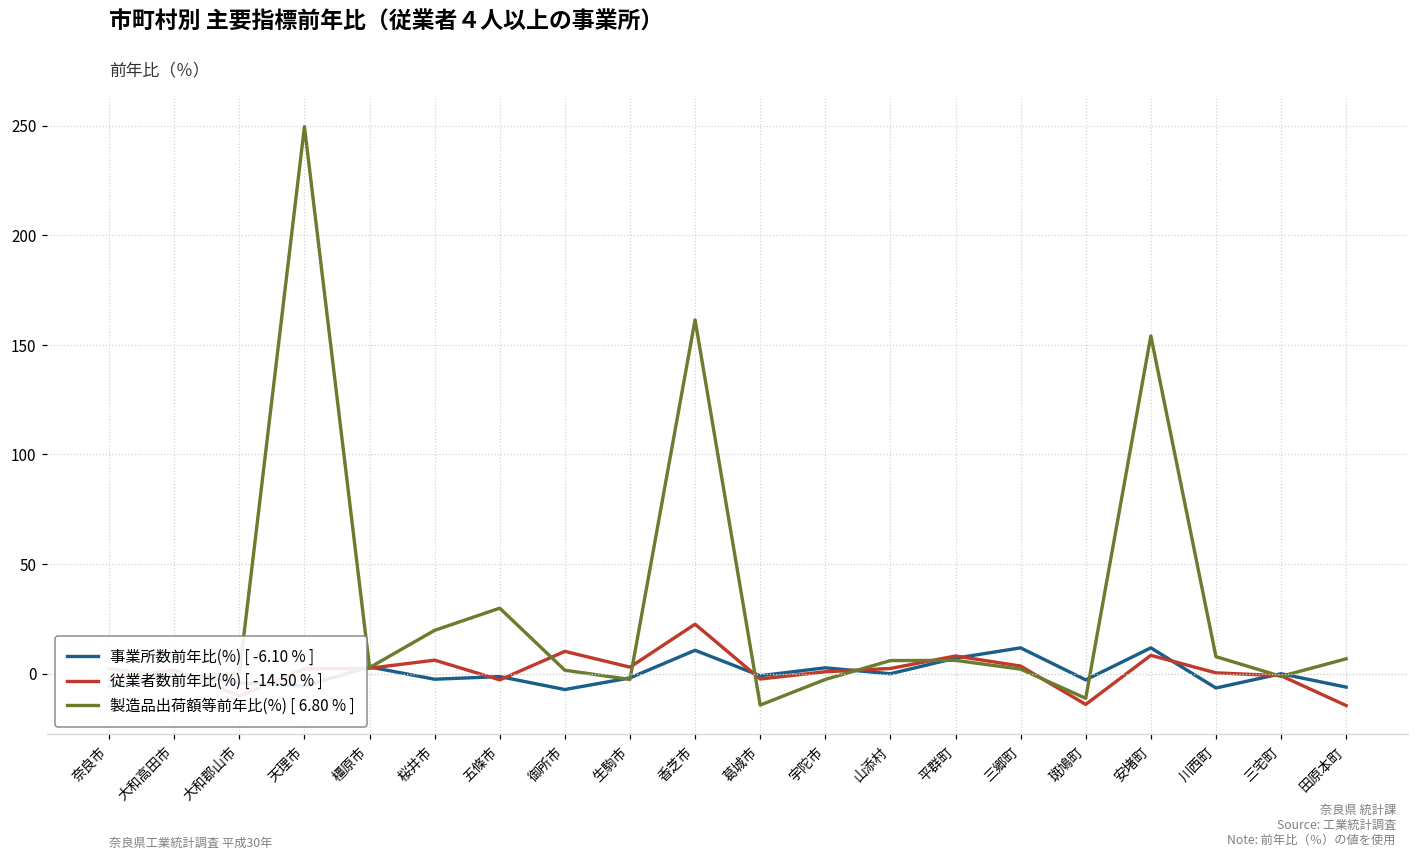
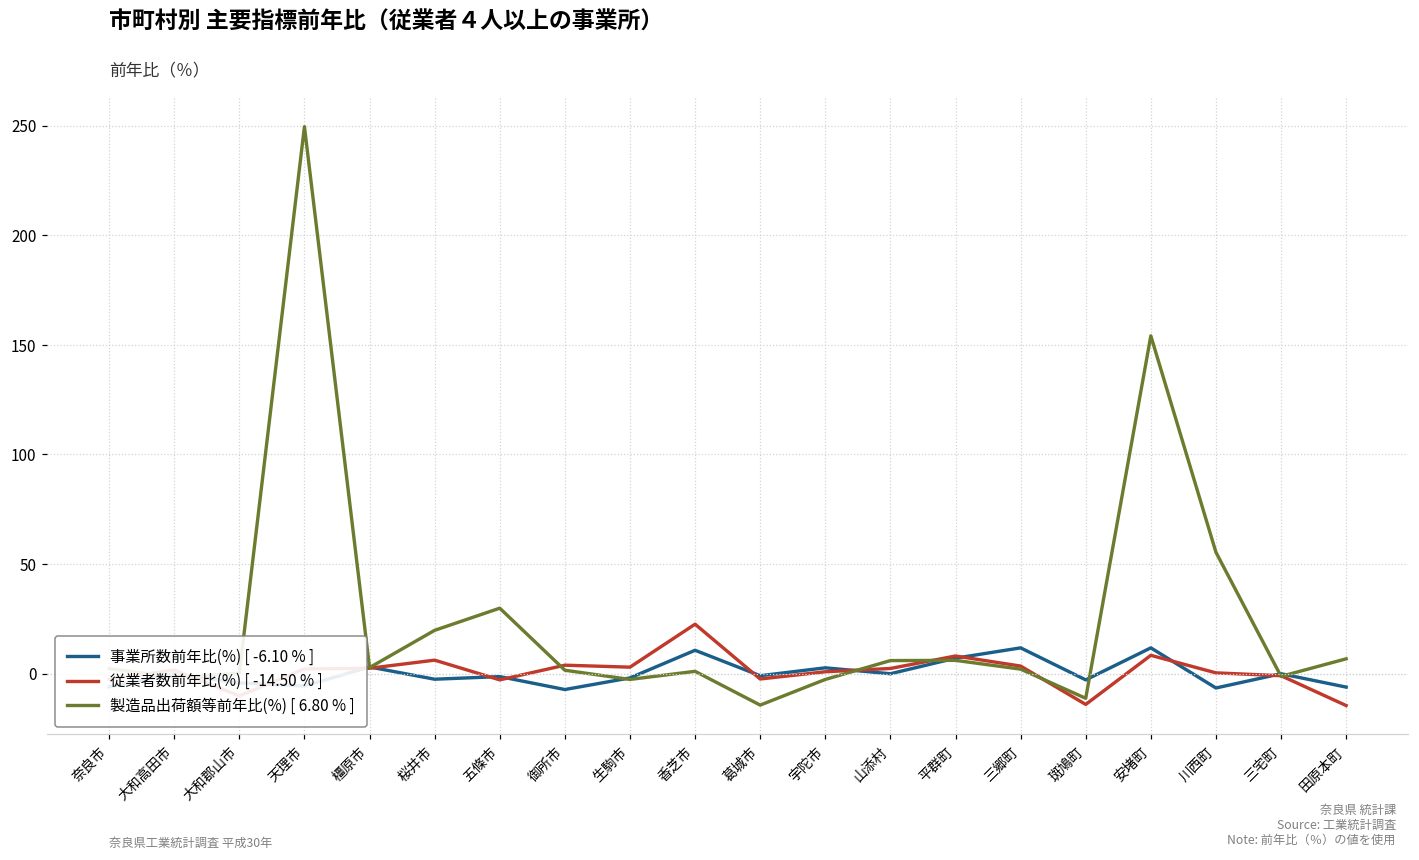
  {
    "事業所数前年比(%) [ -6.10 % ]": {
      "桜井市": -3,
      "五條市": -1,
      "御所市": -7,
      "香芝市": 11,
      "葛城市": -1,
      "宇陀市": 3,
      "山添村": 0,
      "三郷町": 12,
      "斑鳩町": -3,
      "安堵町": 12,
      "川西町": -7,
      "田原本町": -6
    },
    "従業者数前年比(%) [ -14.50 % ]": {
      "桜井市": 6,
      "五條市": -3,
-     "御所市": 10,
+     "御所市": 4,
      "生駒市": 3,
      "香芝市": 23,
      "葛城市": -2,
      "宇陀市": 1,
      "山添村": 2,
      "三郷町": 4,
      "斑鳩町": -14,
      "安堵町": 8,
      "川西町": 0,
      "田原本町": -15
    },
    "製造品出荷額等前年比(%) [ 6.80 % ]": {
      "天理市": 250,
      "桜井市": 20,
      "五條市": 30,
      "御所市": 2,
-     "香芝市": 161,
+     "香芝市": 1,
      "葛城市": -14,
      "宇陀市": -3,
      "山添村": 6,
      "三郷町": 2,
      "斑鳩町": -11,
      "安堵町": 154,
-     "川西町": 8,
+     "川西町": 55,
      "田原本町": 7
    }
  }
